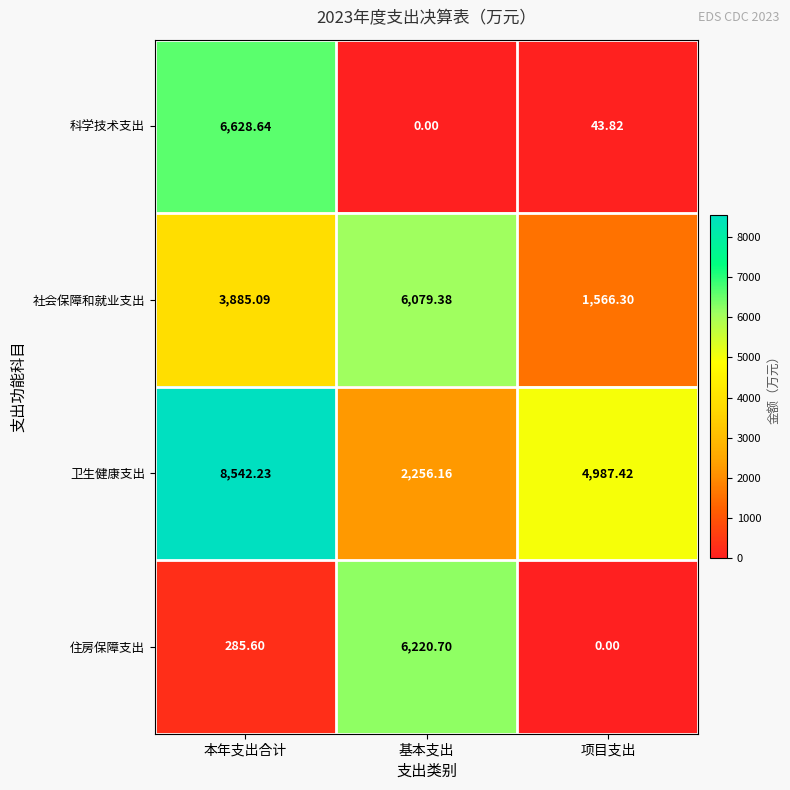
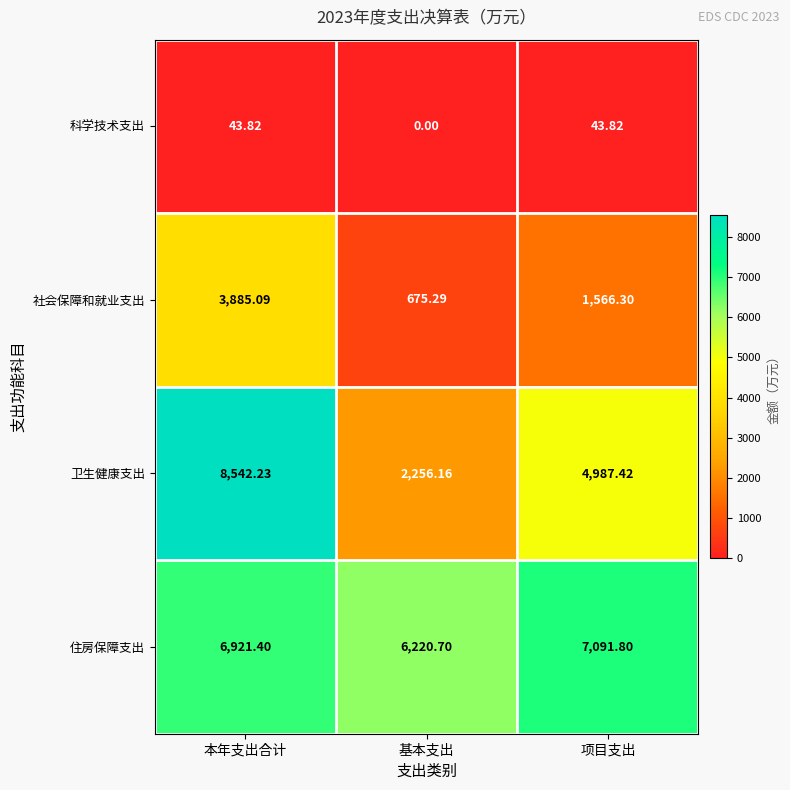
  {
    "科学技术支出": {
-     "本年支出合计": "6,628.64",
+     "本年支出合计": "43.82",
      "基本支出": "0.00",
      "项目支出": "43.82"
    },
    "社会保障和就业支出": {
      "本年支出合计": "3,885.09",
-     "基本支出": "6,079.38",
+     "基本支出": "675.29",
      "项目支出": "1,566.30"
    },
    "卫生健康支出": {
      "本年支出合计": "8,542.23",
      "基本支出": "2,256.16",
      "项目支出": "4,987.42"
    },
    "住房保障支出": {
-     "本年支出合计": "285.60",
+     "本年支出合计": "6,921.40",
      "基本支出": "6,220.70",
-     "项目支出": "0.00"
+     "项目支出": "7,091.80"
    }
  }
